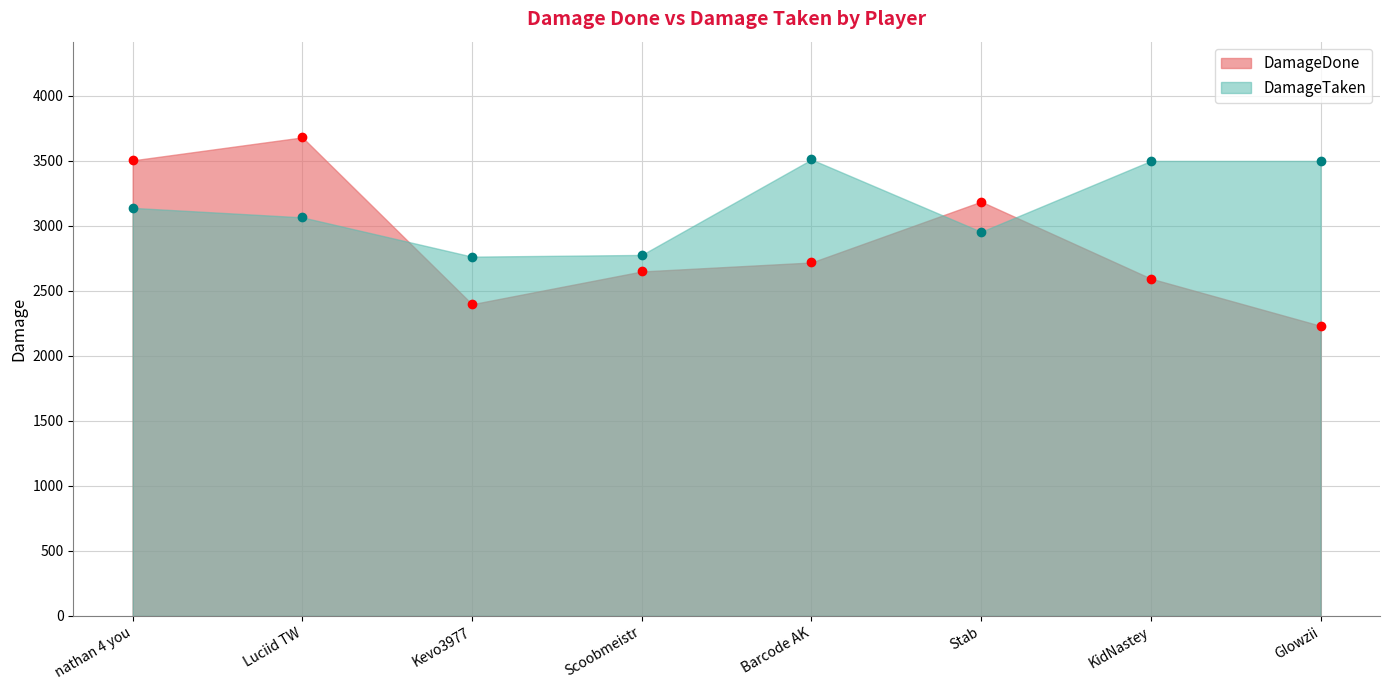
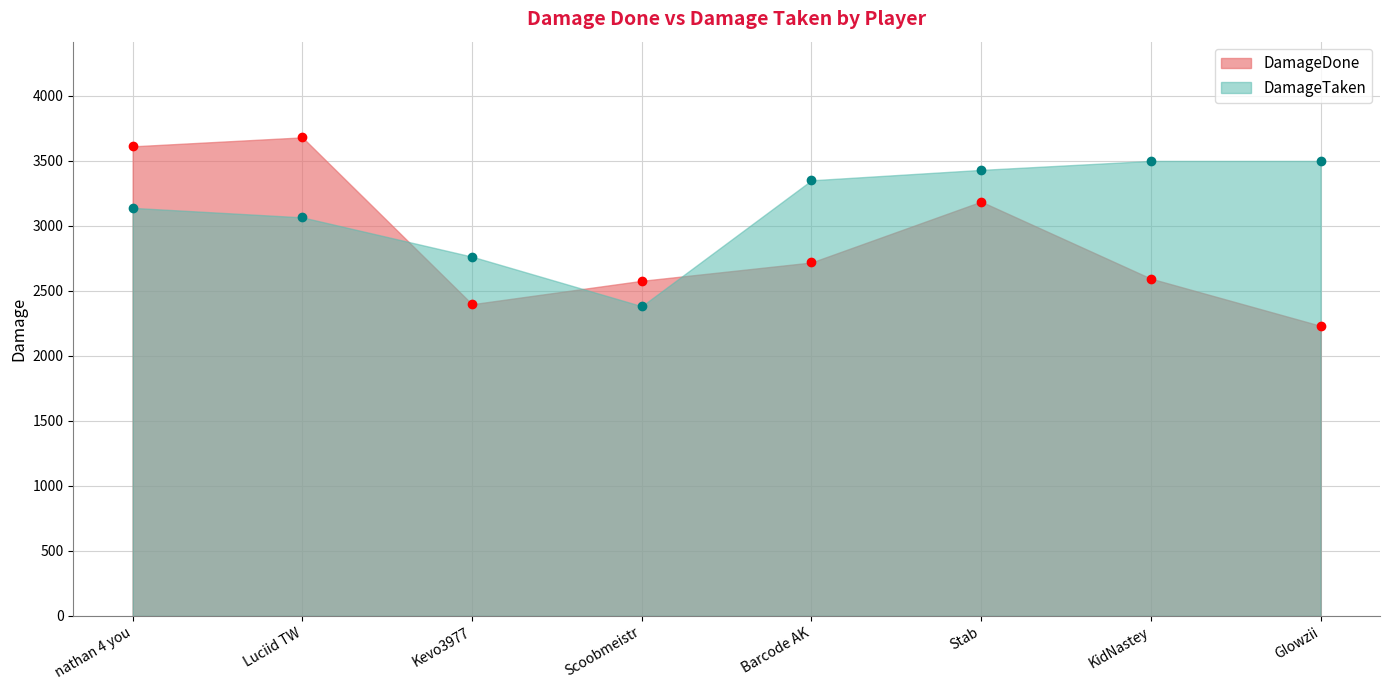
  {
    "DamageDone": {
-     "nathan 4 you": 3500,
+     "nathan 4 you": 3610,
      "Luciid TW": 3680,
      "Kevo3977": 2400,
-     "Scoobmeistr": 2650,
+     "Scoobmeistr": 2580,
      "Barcode AK": 2720,
      "Stab": 3190,
      "KidNastey": 2590,
      "GIowzii": 2230
    },
    "DamageTaken": {
      "nathan 4 you": 3140,
      "Luciid TW": 3070,
      "Kevo3977": 2760,
-     "Scoobmeistr": 2780,
-     "Barcode AK": 3510,
-     "Stab": 2950,
+     "Scoobmeistr": 2380,
+     "Barcode AK": 3350,
+     "Stab": 3430,
      "KidNastey": 3500,
      "GIowzii": 3500
    }
  }
